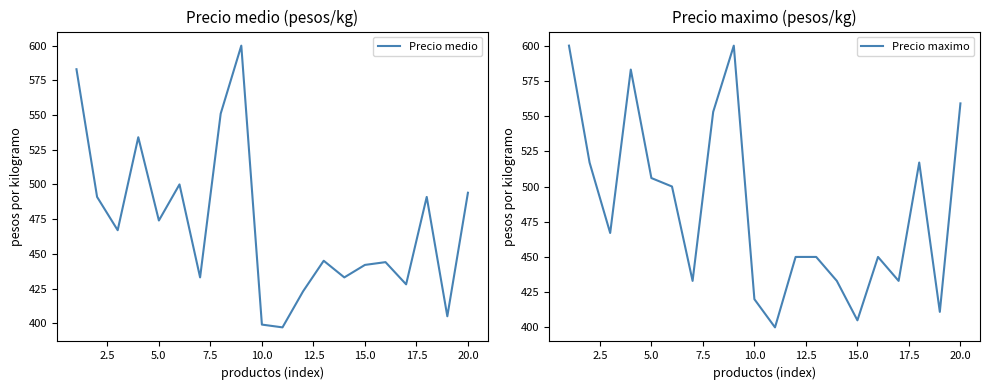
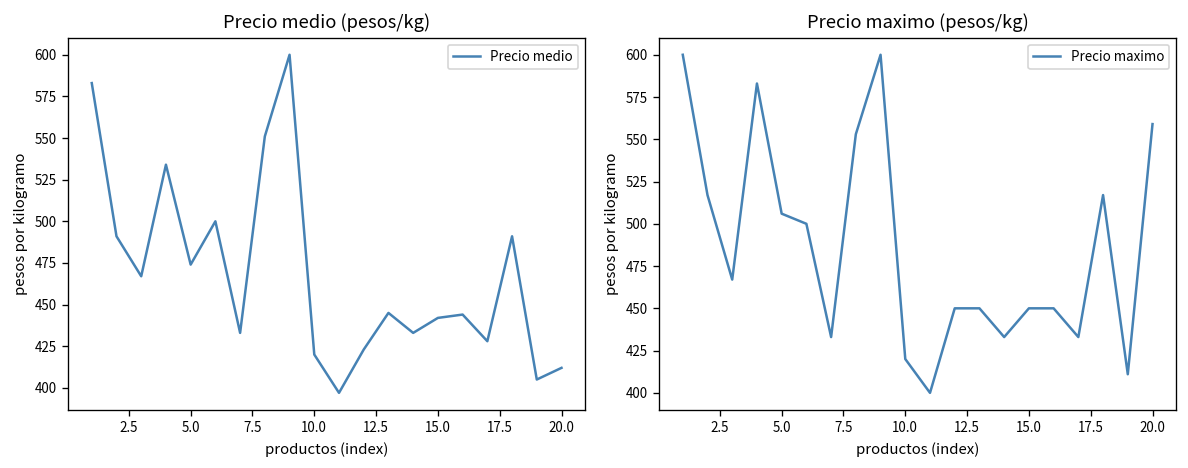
  {
    "Precio medio (pesos/kg)": {
      "5.0": 474,
-     "10.0": 399,
+     "10.0": 420,
      "15.0": 442,
-     "20.0": 494
+     "20.0": 412
    },
    "Precio maximo (pesos/kg)": {
      "5.0": 506,
      "10.0": 420,
-     "15.0": 405,
+     "15.0": 450,
      "20.0": 559
    }
  }
